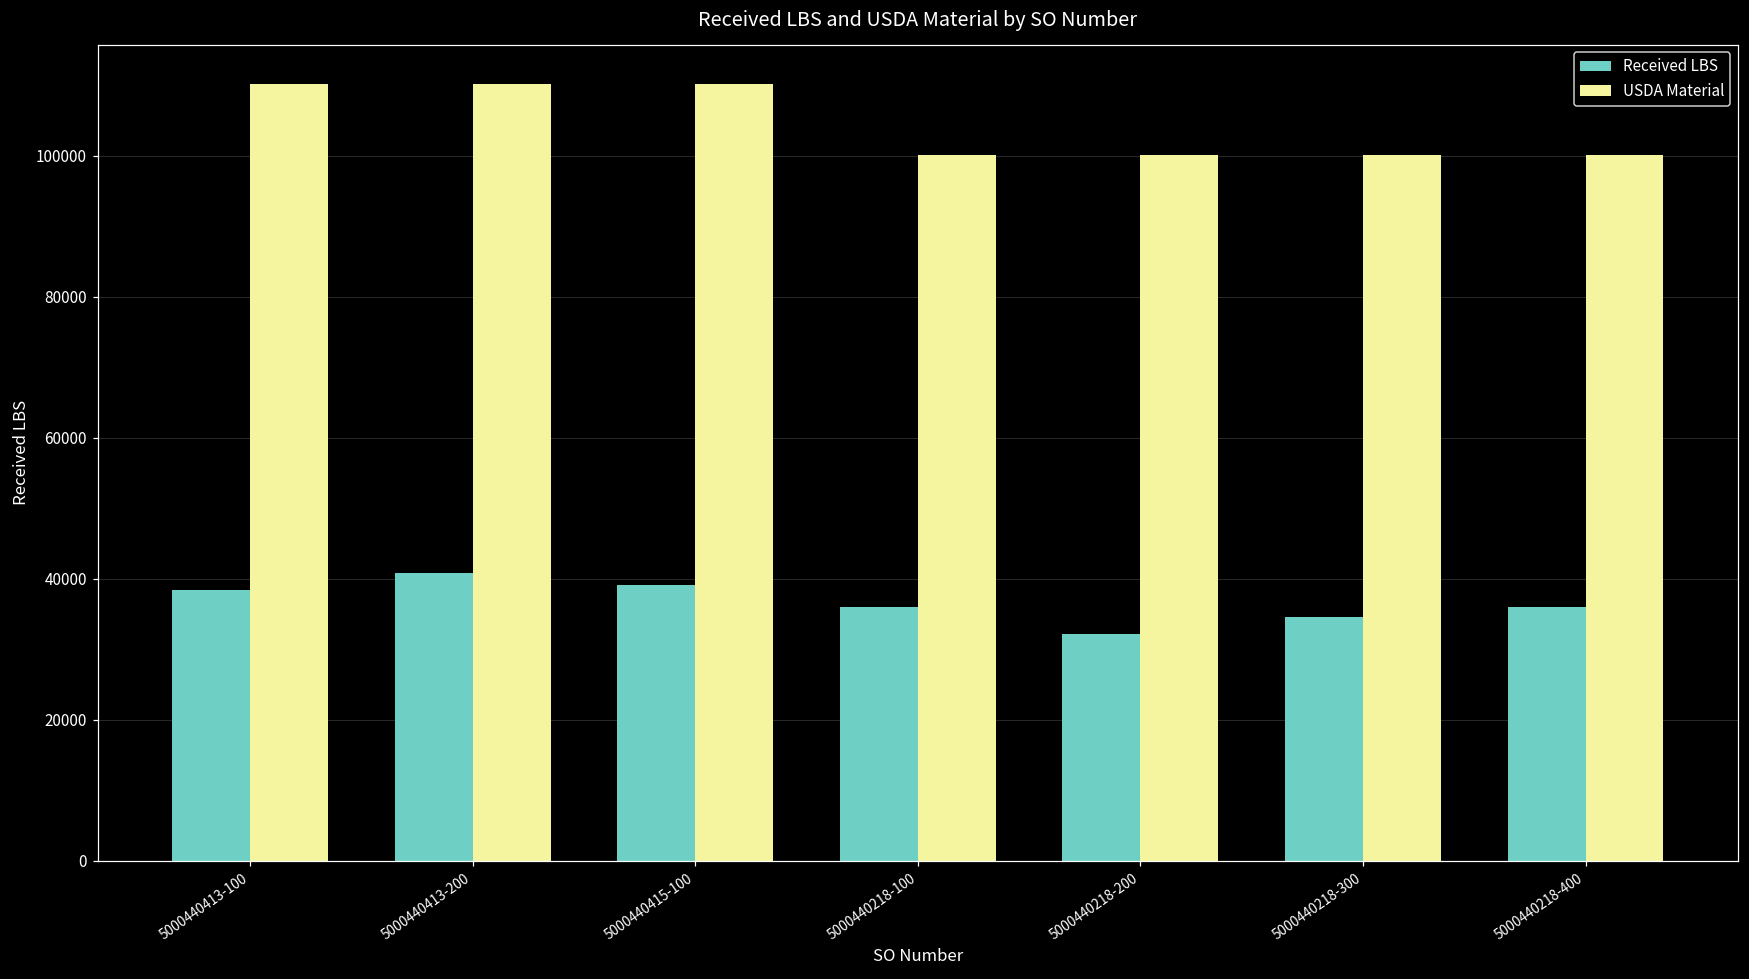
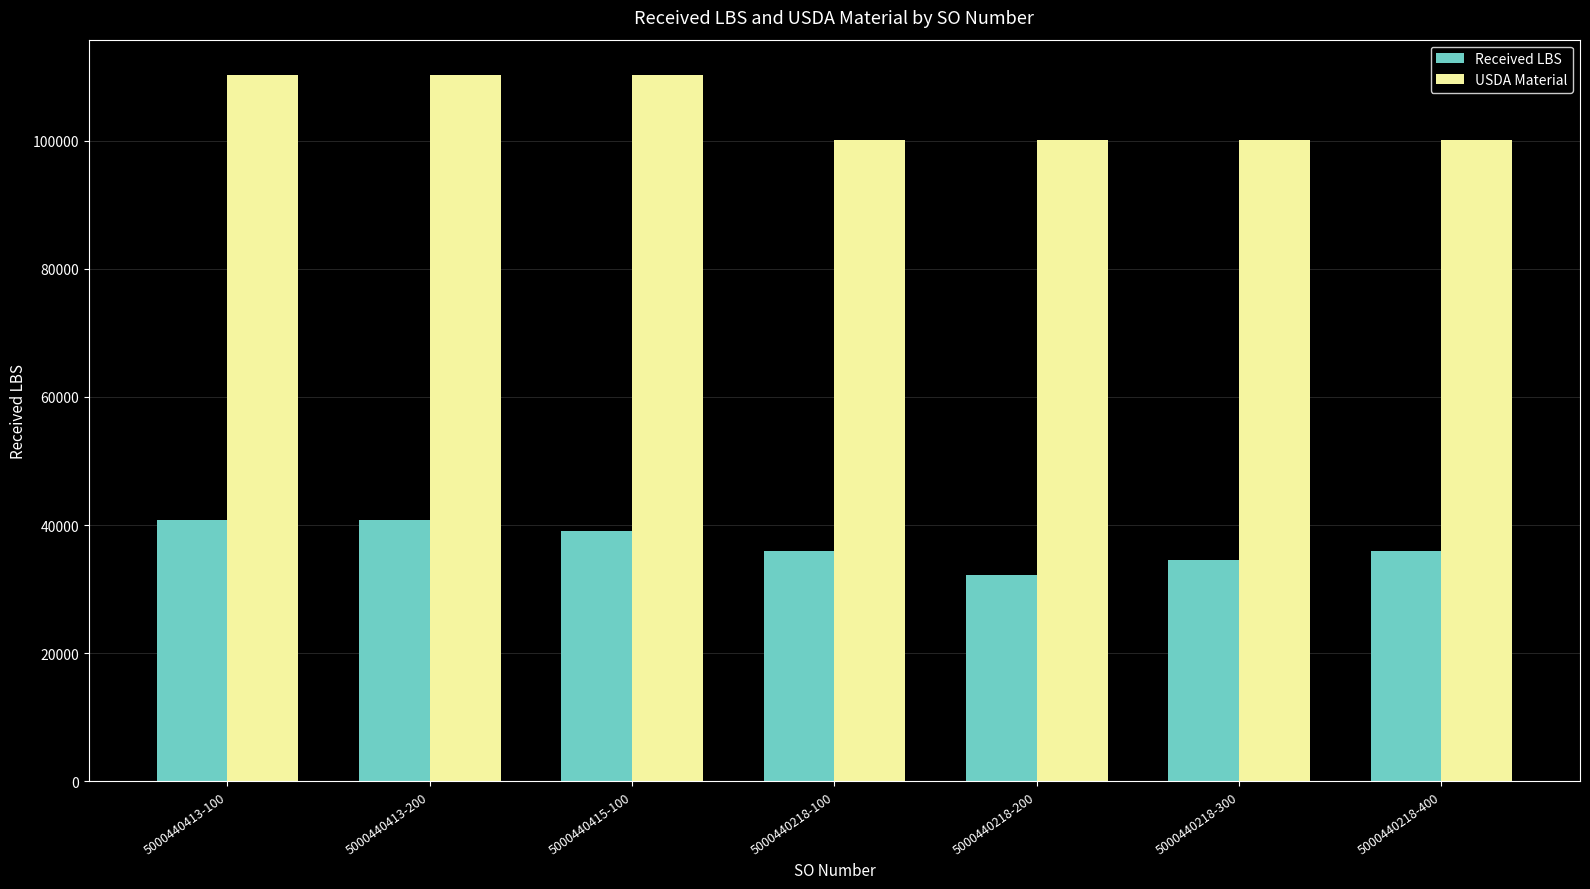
  {
    "Received LBS": {
-     "5000440413-100": 38000,
+     "5000440413-100": 41000,
      "5000440413-200": 41000,
      "5000440415-100": 39000,
      "5000440218-100": 36000,
      "5000440218-200": 32000,
      "5000440218-300": 35000,
      "5000440218-400": 36000
    },
    "USDA Material": {
      "5000440413-100": 110000,
      "5000440413-200": 110000,
      "5000440415-100": 110000,
      "5000440218-100": 100000,
      "5000440218-200": 100000,
      "5000440218-300": 100000,
      "5000440218-400": 100000
    }
  }
